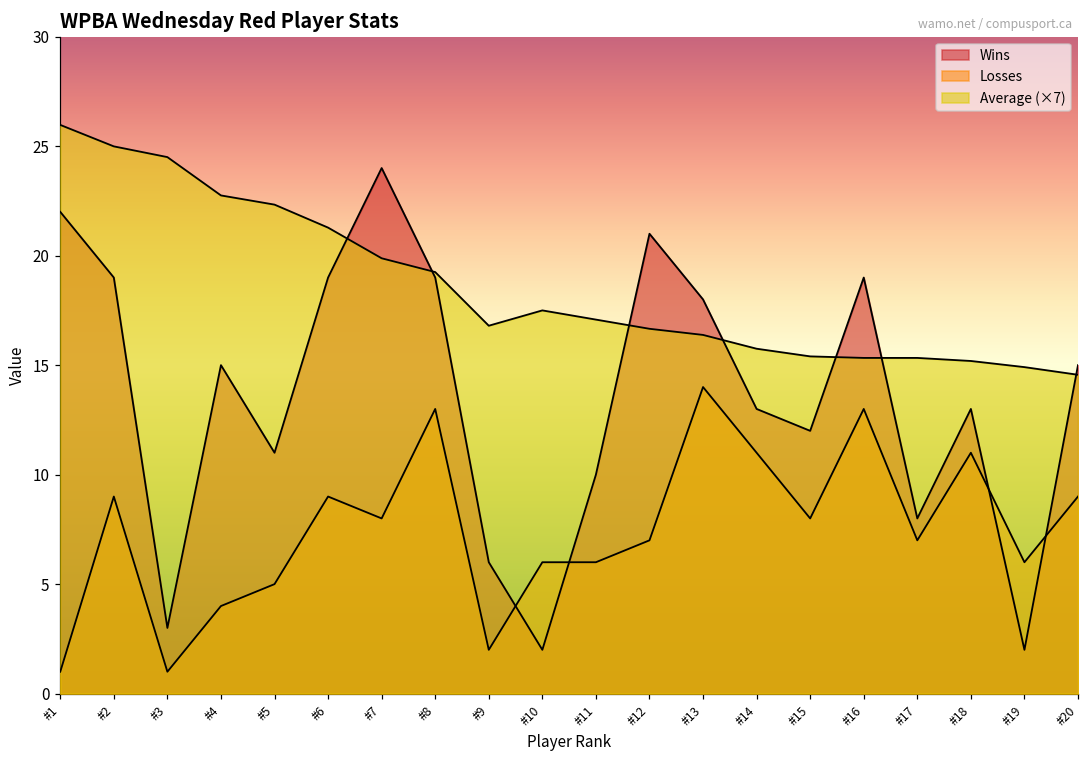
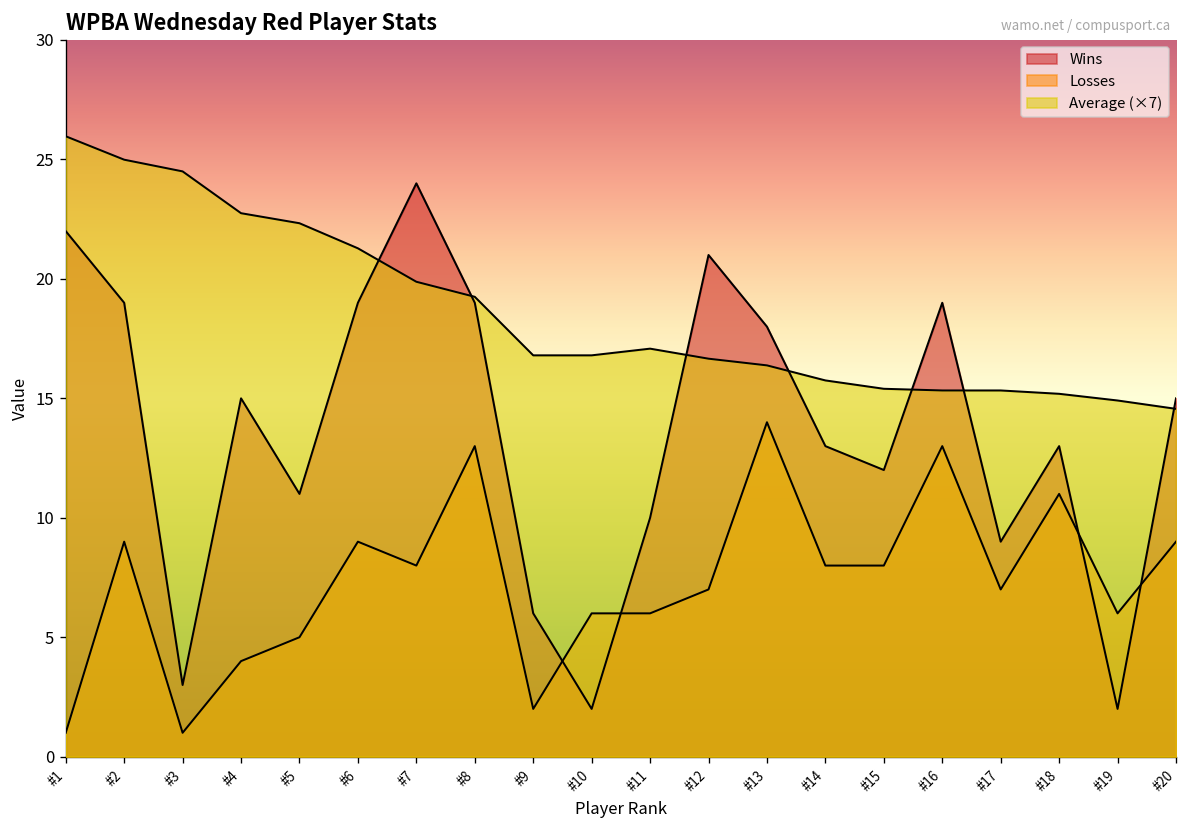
  {
    "Wins": {
      "#1": 22,
      "#2": 19,
      "#3": 3,
      "#4": 15,
      "#5": 11,
      "#6": 19,
      "#7": 24,
      "#8": 19,
      "#9": 6,
      "#10": 2,
      "#11": 10,
      "#12": 21,
      "#13": 18,
      "#14": 13,
      "#15": 12,
      "#16": 19,
-     "#17": 8,
+     "#17": 9,
      "#18": 13,
      "#19": 2,
      "#20": 15
    },
    "Losses": {
      "#1": 1,
      "#2": 9,
      "#3": 1,
      "#4": 4,
      "#5": 5,
      "#6": 9,
      "#7": 8,
      "#8": 13,
      "#9": 2,
      "#10": 6,
      "#11": 6,
      "#12": 7,
      "#13": 14,
-     "#14": 11,
+     "#14": 8,
      "#15": 8,
      "#16": 13,
      "#17": 7,
      "#18": 11,
      "#19": 6,
      "#20": 9
    },
    "Average (×7)": {
      "#1": 26.0,
      "#2": 25.0,
      "#3": 24.5,
      "#4": 22.8,
      "#5": 22.3,
      "#6": 21.3,
      "#7": 19.9,
      "#8": 19.3,
      "#9": 16.8,
-     "#10": 17.5,
+     "#10": 16.8,
      "#11": 17.1,
      "#12": 16.7,
      "#13": 16.4,
      "#14": 15.8,
      "#15": 15.4,
      "#16": 15.3,
      "#17": 15.3,
      "#18": 15.2,
      "#19": 14.9,
      "#20": 14.6
    }
  }
